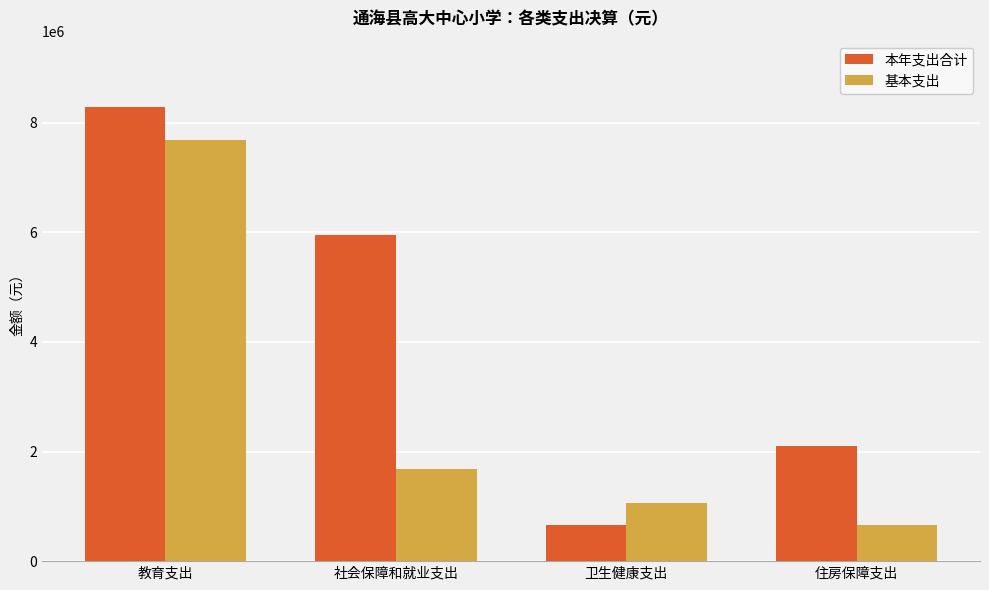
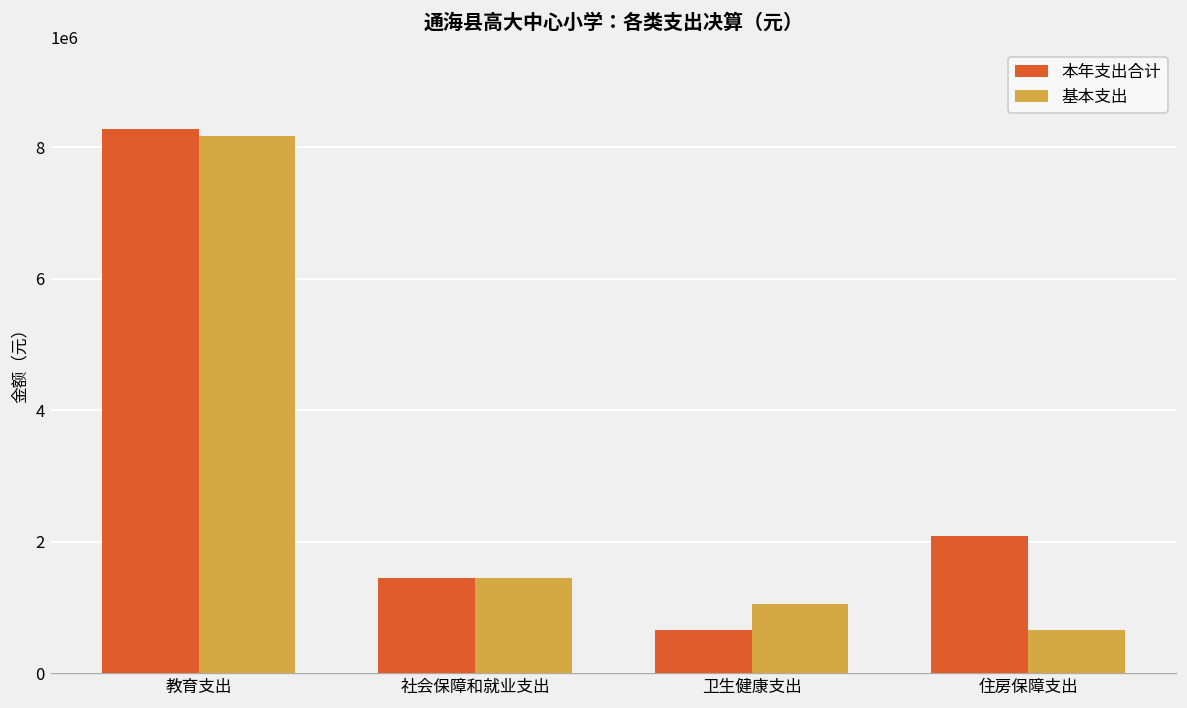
  {
    "本年支出合计": {
      "教育支出": 8300000,
-     "社会保障和就业支出": 6000000,
+     "社会保障和就业支出": 1400000,
      "卫生健康支出": 700000,
      "住房保障支出": 2100000
    },
    "基本支出": {
-     "教育支出": 7700000,
-     "社会保障和就业支出": 1700000,
+     "教育支出": 8200000,
+     "社会保障和就业支出": 1400000,
      "卫生健康支出": 1100000,
      "住房保障支出": 700000
    }
  }
